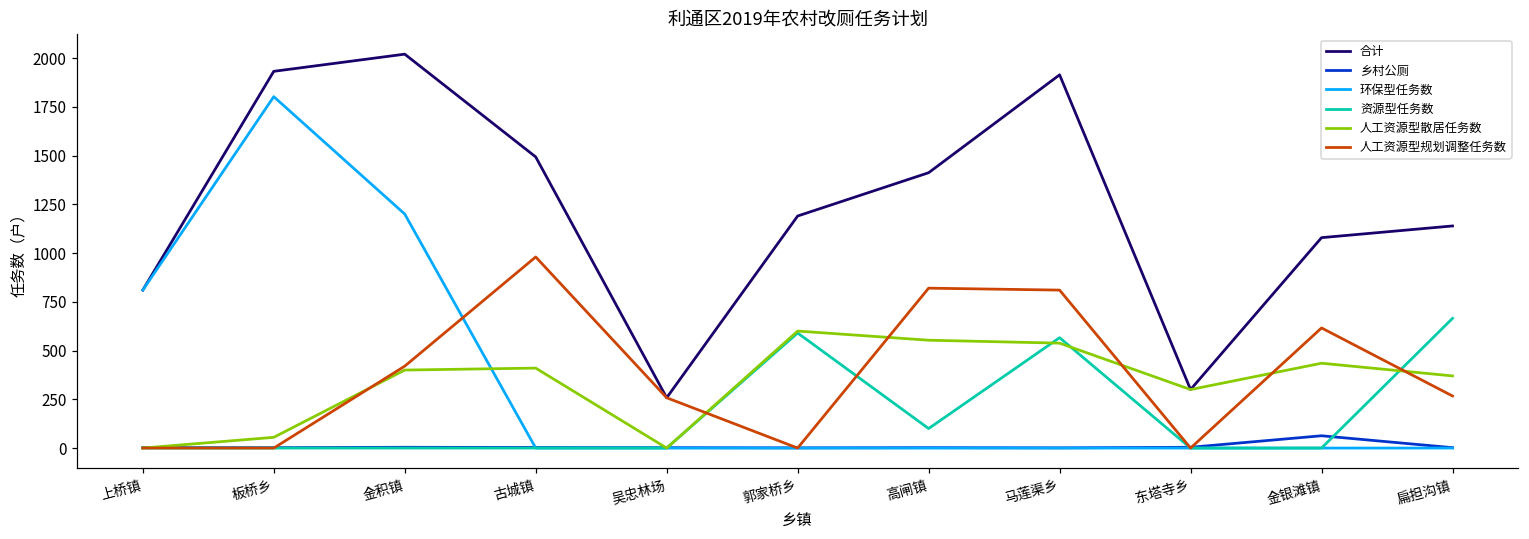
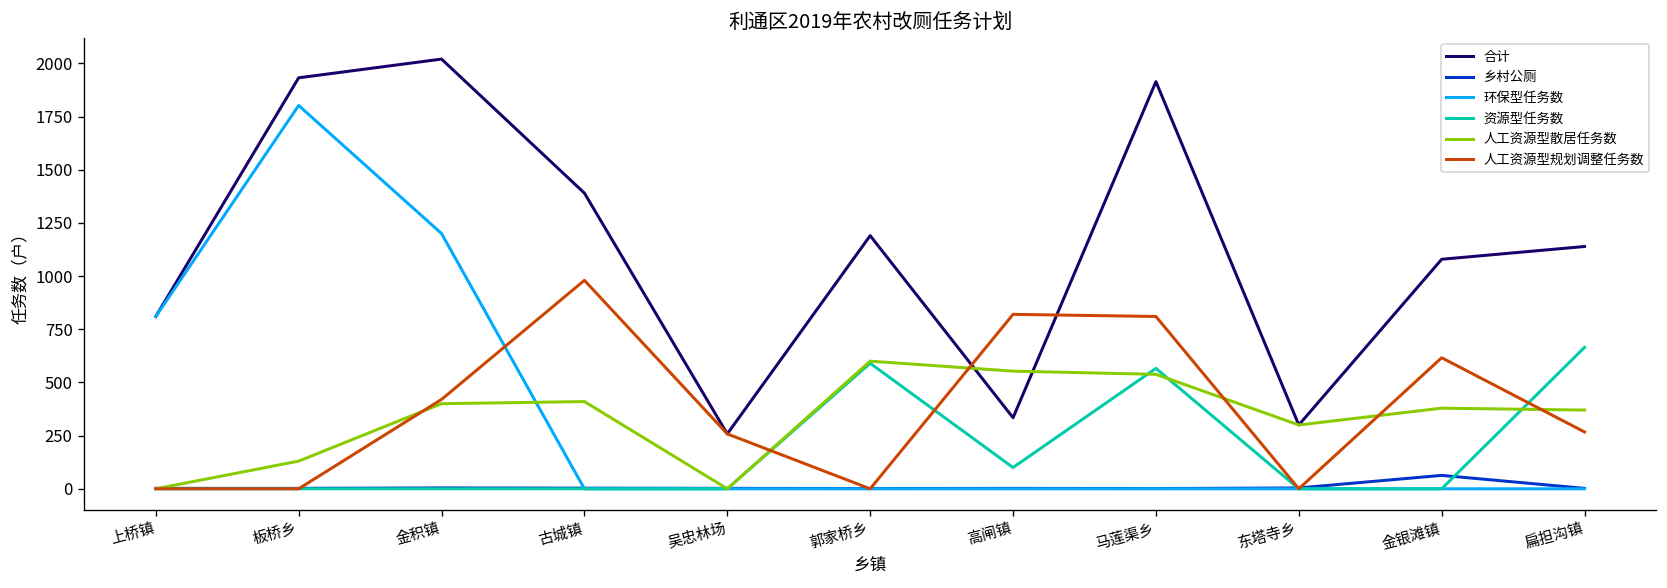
  {
    "合计": {
      "板桥乡": 1930,
      "金积镇": 2020,
-     "古城镇": 1490,
+     "古城镇": 1390,
      "郭家桥乡": 1190,
-     "高闸镇": 1410,
+     "高闸镇": 330,
      "马莲渠乡": 1910,
      "金银滩镇": 1080,
      "扁担沟镇": 1140
    },
    "乡村公厕": {
      "金银滩镇": 60
    },
    "环保型任务数": {
      "板桥乡": 1800,
      "金积镇": 1200
    },
    "资源型任务数": {
      "高闸镇": 100,
      "马莲渠乡": 570,
      "扁担沟镇": 670
    },
    "人工资源型散居任务数": {
-     "板桥乡": 60,
+     "板桥乡": 130,
      "金积镇": 400,
      "古城镇": 410,
      "高闸镇": 550,
      "马莲渠乡": 540,
-     "金银滩镇": 440,
+     "金银滩镇": 380,
      "扁担沟镇": 370
    },
    "人工资源型规划调整任务数": {
      "金积镇": 420,
      "古城镇": 980,
      "高闸镇": 820,
      "马莲渠乡": 810,
      "金银滩镇": 620,
      "扁担沟镇": 270
    }
  }
